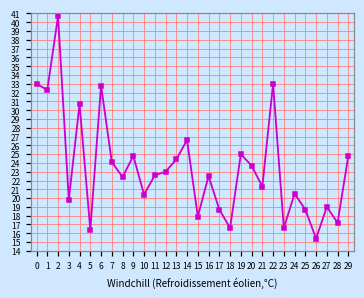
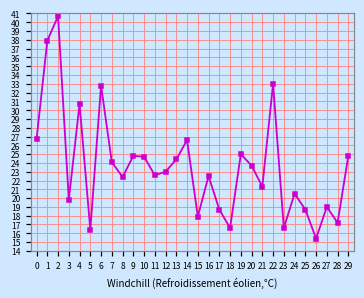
  {
-   "0": 33,
-   "1": 32,
+   "0": 27,
+   "1": 38,
    "2": 41,
    "3": 20,
    "4": 31,
    "5": 16,
    "6": 33,
    "7": 24,
    "8": 22,
    "9": 25,
-   "10": 20,
+   "10": 25,
    "11": 23,
    "12": 23,
    "13": 24,
    "14": 27,
    "15": 18,
    "16": 23,
    "17": 19,
    "18": 17,
    "19": 25,
    "20": 24,
    "21": 21,
    "22": 33,
    "23": 17,
    "24": 21,
    "25": 19,
    "26": 15,
    "27": 19,
    "28": 17,
    "29": 25
  }
